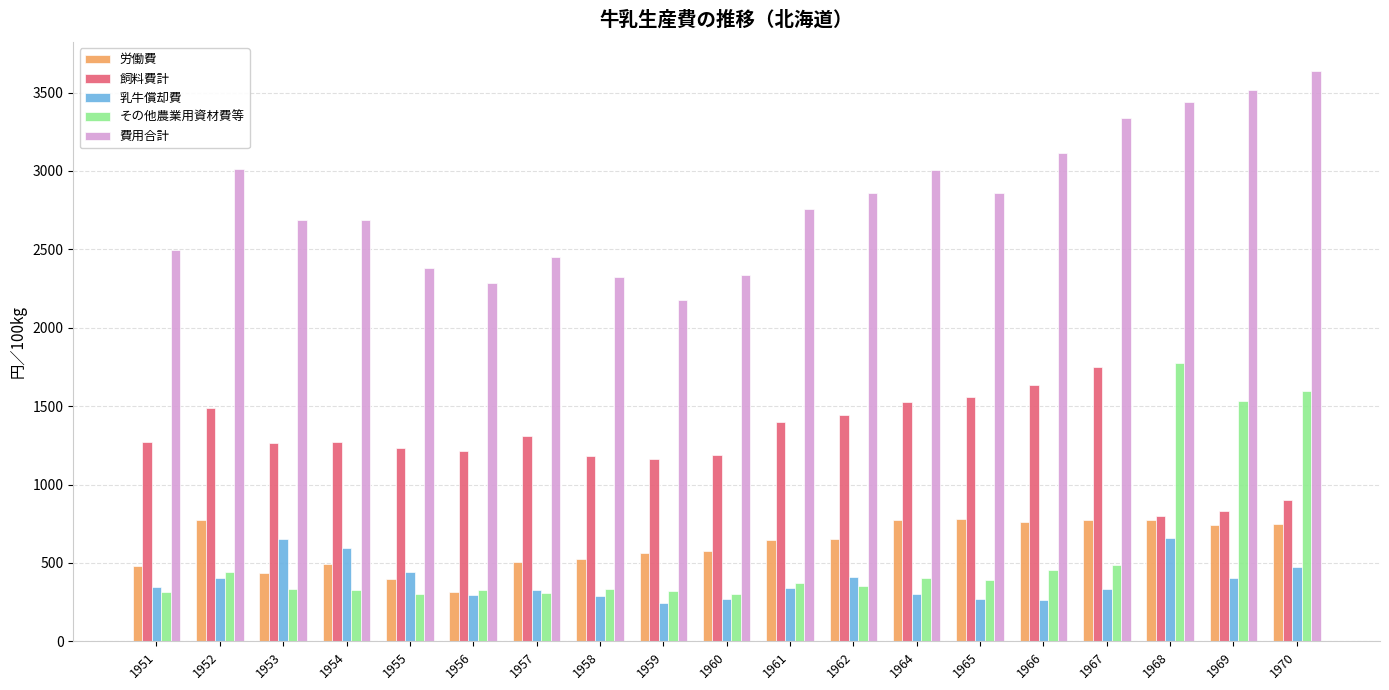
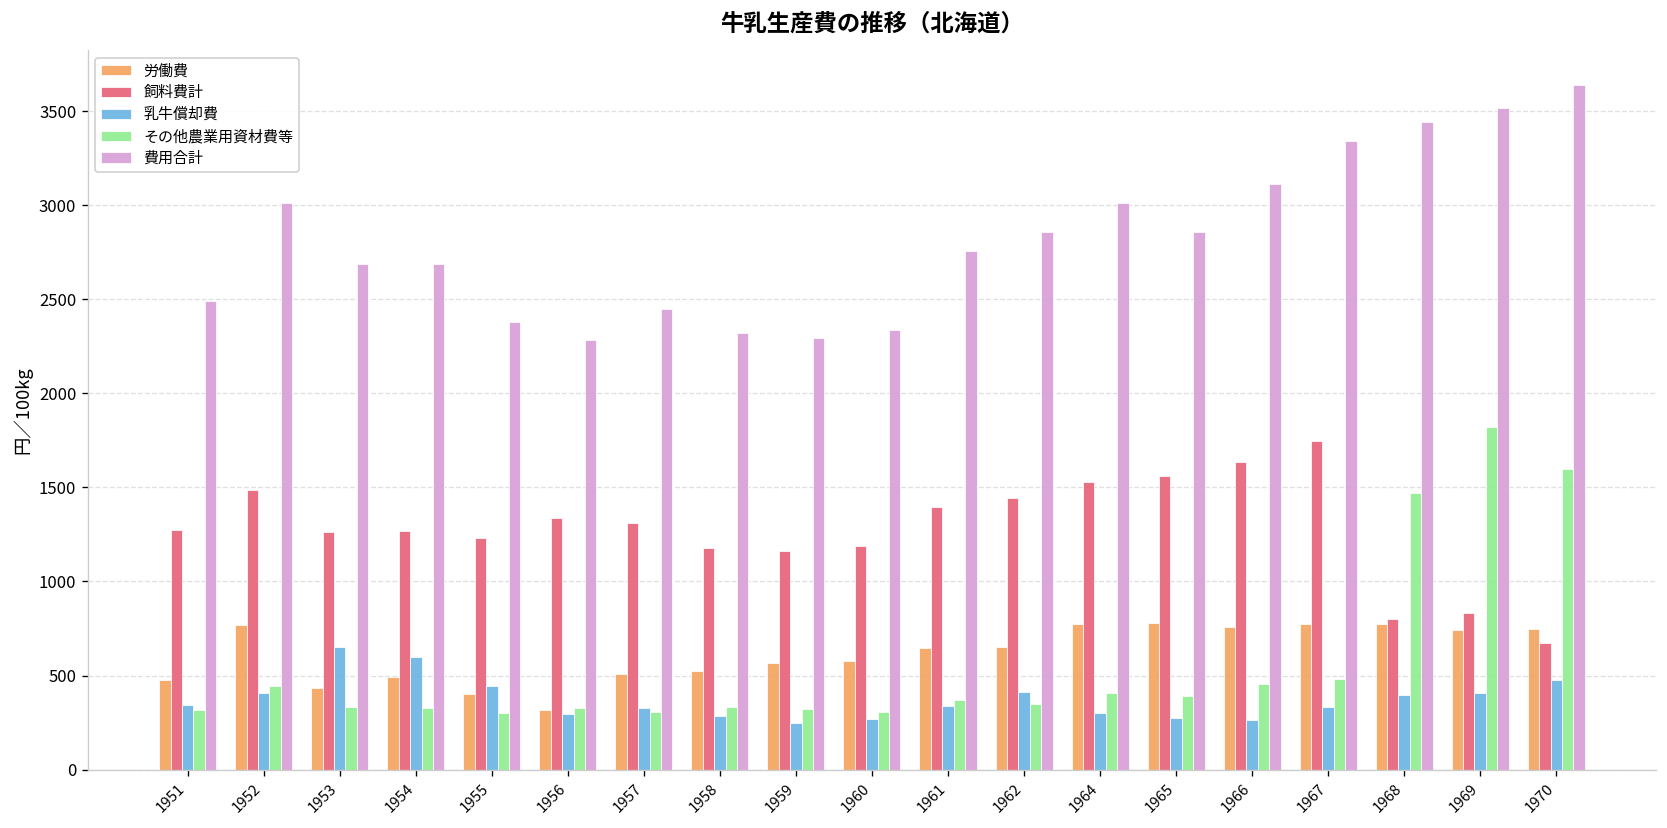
  {
    "労働費": {
      "1951": 480,
      "1952": 770,
      "1953": 440,
      "1954": 490,
      "1955": 400,
      "1956": 320,
      "1957": 510,
      "1958": 520,
      "1959": 570,
      "1960": 580,
      "1961": 650,
      "1962": 650,
      "1964": 770,
      "1965": 780,
      "1966": 760,
      "1967": 780,
      "1968": 770,
      "1969": 740,
      "1970": 750
    },
    "飼料費計": {
      "1951": 1270,
      "1952": 1490,
      "1953": 1270,
      "1954": 1270,
      "1955": 1230,
-     "1956": 1220,
+     "1956": 1340,
      "1957": 1310,
      "1958": 1180,
      "1959": 1160,
      "1960": 1190,
      "1961": 1400,
      "1962": 1440,
      "1964": 1530,
      "1965": 1560,
      "1966": 1640,
      "1967": 1750,
      "1968": 800,
      "1969": 830,
-     "1970": 900
+     "1970": 670
    },
    "乳牛償却費": {
      "1951": 350,
      "1952": 410,
      "1953": 650,
      "1954": 600,
      "1955": 440,
      "1956": 300,
      "1957": 330,
      "1958": 290,
      "1959": 250,
      "1960": 270,
      "1961": 340,
      "1962": 410,
      "1964": 300,
      "1965": 270,
      "1966": 270,
      "1967": 330,
-     "1968": 660,
+     "1968": 400,
      "1969": 410,
      "1970": 470
    },
    "その他農業用資材費等": {
      "1951": 320,
      "1952": 440,
      "1953": 330,
      "1954": 330,
      "1955": 300,
      "1956": 330,
      "1957": 310,
      "1958": 330,
      "1959": 320,
      "1960": 300,
      "1961": 370,
      "1962": 350,
      "1964": 410,
      "1965": 390,
      "1966": 450,
      "1967": 480,
-     "1968": 1780,
-     "1969": 1530,
+     "1968": 1470,
+     "1969": 1820,
      "1970": 1600
    },
    "費用合計": {
      "1951": 2490,
      "1952": 3010,
      "1953": 2690,
      "1954": 2690,
      "1955": 2380,
      "1956": 2280,
      "1957": 2450,
      "1958": 2320,
-     "1959": 2180,
+     "1959": 2300,
      "1960": 2340,
      "1961": 2760,
      "1962": 2860,
      "1964": 3010,
      "1965": 2860,
      "1966": 3110,
      "1967": 3340,
      "1968": 3440,
      "1969": 3520,
      "1970": 3640
    }
  }
